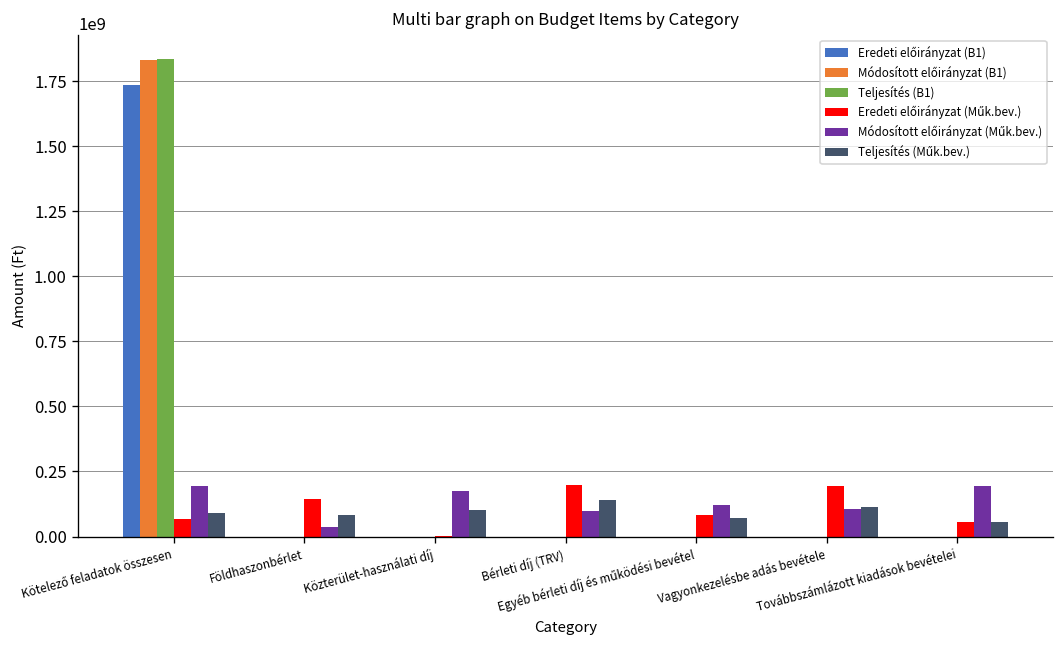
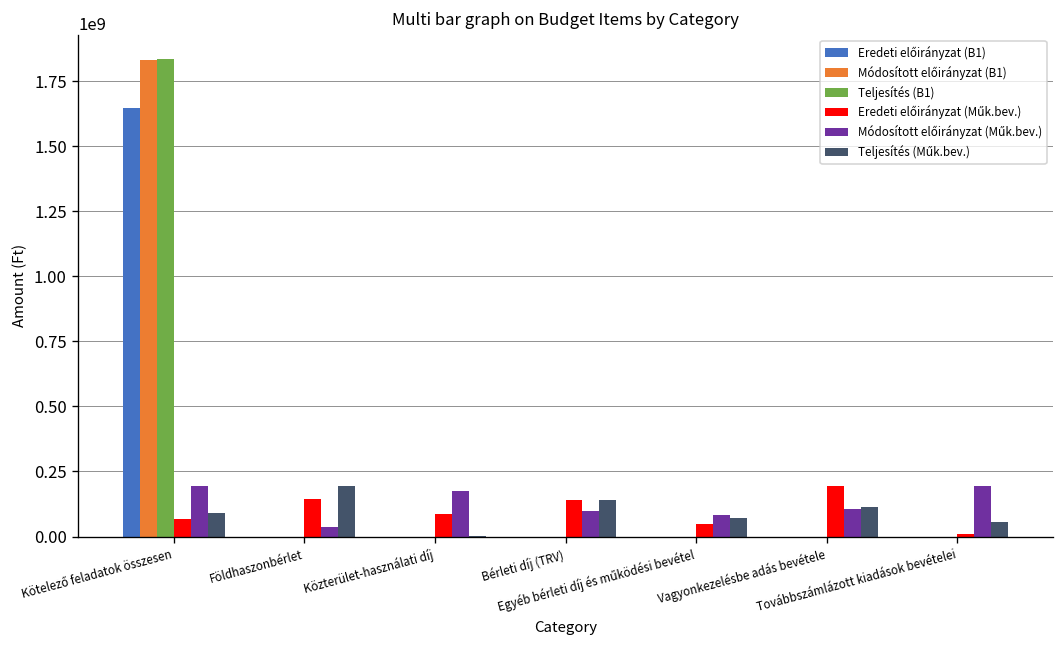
  {
    "Eredeti előirányzat (B1)": {
-     "Kötelező feladatok összesen": 1740000000,
+     "Kötelező feladatok összesen": 1650000000,
      "Földhaszonbérlet": 0,
      "Közterület-használati díj": 0,
      "Bérleti díj (TRV)": 0,
      "Egyéb bérleti díj és működési bevétel": 0,
      "Vagyonkezelésbe adás bevétele": 0,
      "Továbbszámlázott kiadások bevételei": 0
    },
    "Módosított előirányzat (B1)": {
      "Kötelező feladatok összesen": 1830000000,
      "Földhaszonbérlet": 0,
      "Közterület-használati díj": 0,
      "Bérleti díj (TRV)": 0,
      "Egyéb bérleti díj és működési bevétel": 0,
      "Vagyonkezelésbe adás bevétele": 0,
      "Továbbszámlázott kiadások bevételei": 0
    },
    "Teljesítés (B1)": {
      "Kötelező feladatok összesen": 1840000000,
      "Földhaszonbérlet": 0,
      "Közterület-használati díj": 0,
      "Bérleti díj (TRV)": 0,
      "Egyéb bérleti díj és működési bevétel": 0,
      "Vagyonkezelésbe adás bevétele": 0,
      "Továbbszámlázott kiadások bevételei": 0
    },
    "Eredeti előirányzat (Műk.bev.)": {
      "Kötelező feladatok összesen": 70000000,
      "Földhaszonbérlet": 150000000,
-     "Közterület-használati díj": 0,
-     "Bérleti díj (TRV)": 200000000,
-     "Egyéb bérleti díj és működési bevétel": 80000000,
+     "Közterület-használati díj": 80000000,
+     "Bérleti díj (TRV)": 140000000,
+     "Egyéb bérleti díj és működési bevétel": 50000000,
      "Vagyonkezelésbe adás bevétele": 190000000,
-     "Továbbszámlázott kiadások bevételei": 60000000
+     "Továbbszámlázott kiadások bevételei": 10000000
    },
    "Módosított előirányzat (Műk.bev.)": {
      "Kötelező feladatok összesen": 200000000,
      "Földhaszonbérlet": 40000000,
      "Közterület-használati díj": 170000000,
      "Bérleti díj (TRV)": 100000000,
-     "Egyéb bérleti díj és működési bevétel": 120000000,
+     "Egyéb bérleti díj és működési bevétel": 80000000,
      "Vagyonkezelésbe adás bevétele": 100000000,
      "Továbbszámlázott kiadások bevételei": 200000000
    },
    "Teljesítés (Műk.bev.)": {
      "Kötelező feladatok összesen": 90000000,
-     "Földhaszonbérlet": 80000000,
-     "Közterület-használati díj": 100000000,
+     "Földhaszonbérlet": 190000000,
+     "Közterület-használati díj": 0,
      "Bérleti díj (TRV)": 140000000,
      "Egyéb bérleti díj és működési bevétel": 70000000,
      "Vagyonkezelésbe adás bevétele": 110000000,
      "Továbbszámlázott kiadások bevételei": 60000000
    }
  }
